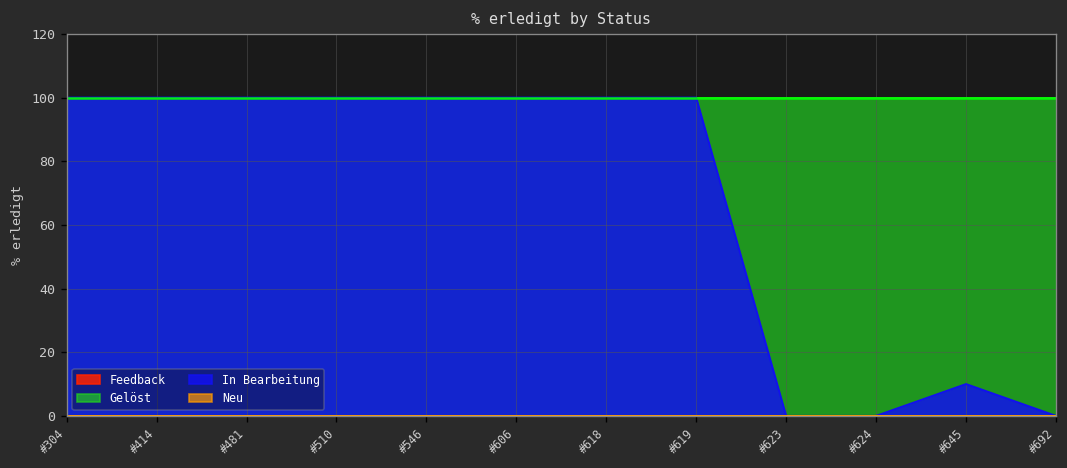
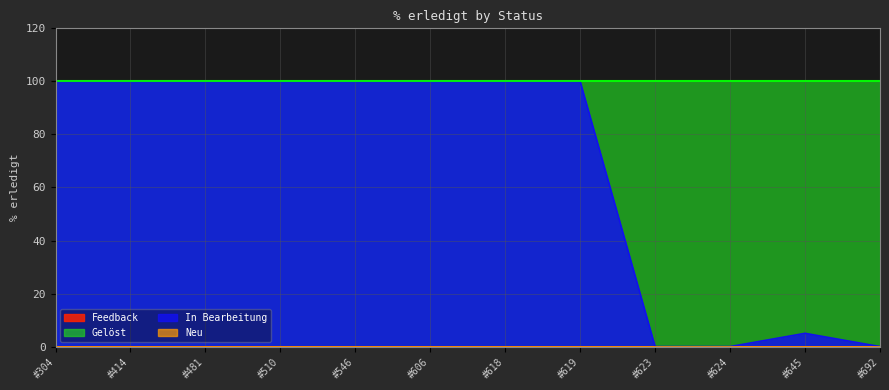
  {
    "Neu": {
      "#304": 0,
      "#414": 0,
      "#481": 0,
      "#510": 0,
      "#546": 0,
      "#606": 0,
      "#618": 0,
      "#619": 0,
      "#645": 0
    },
    "Gelöst": {
      "#623": 100,
      "#624": 100,
      "#645": 100,
      "#692": 100
    },
    "In Bearbeitung": {
-     "#645": 10
+     "#645": 5
    }
  }
